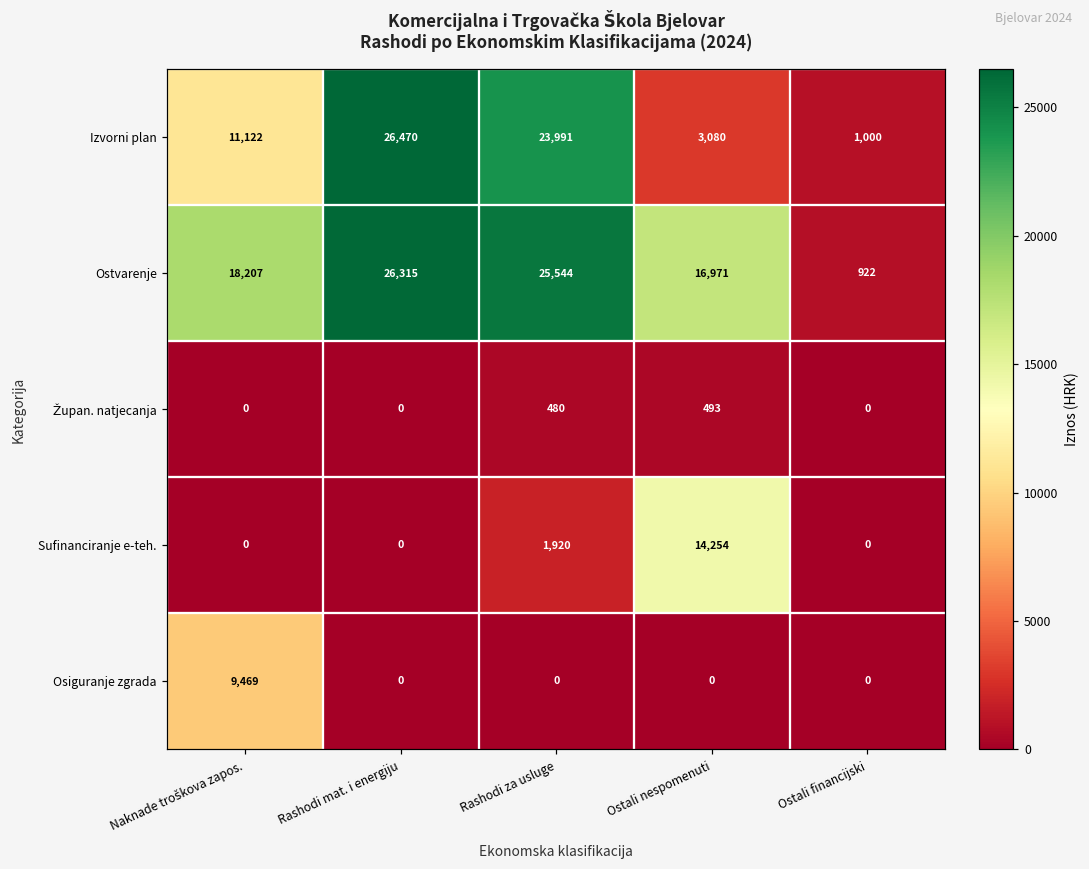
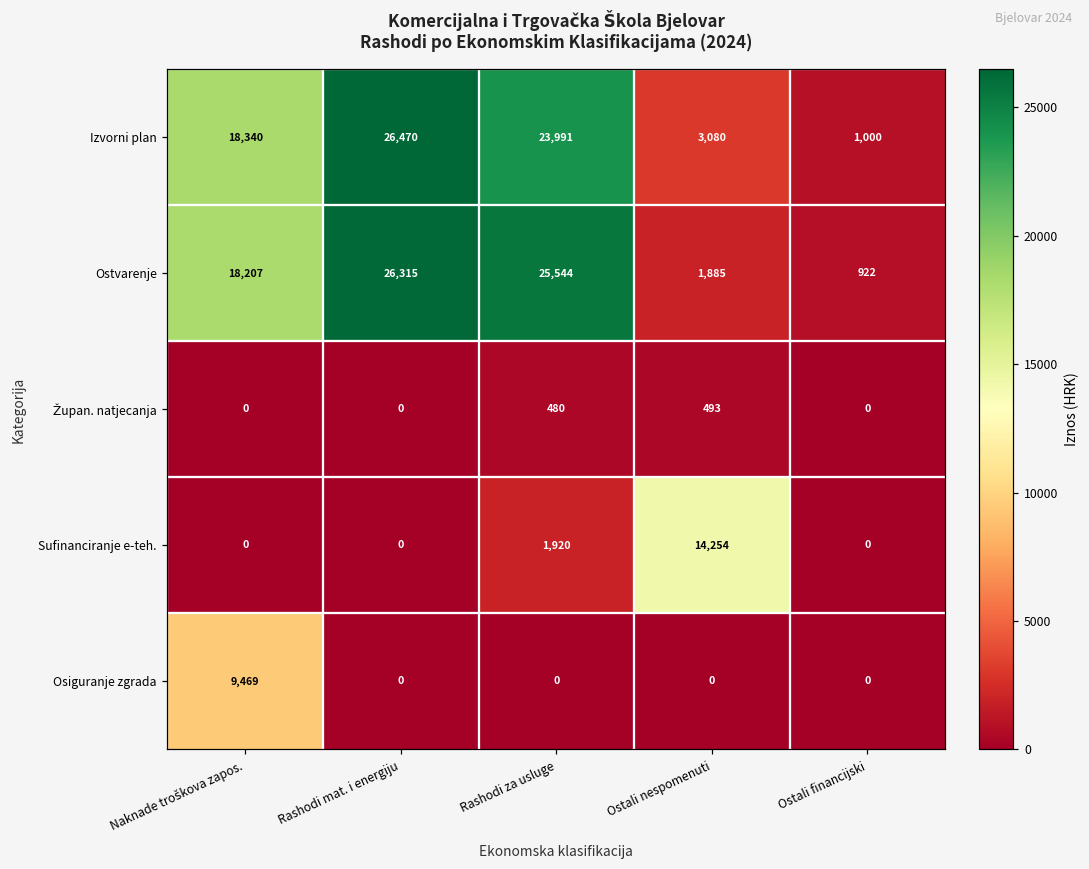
  {
    "Izvorni plan": {
-     "Naknade troškova zapos.": "11,122",
+     "Naknade troškova zapos.": "18,340",
      "Rashodi mat. i energiju": "26,470",
      "Rashodi za usluge": "23,991",
      "Ostali nespomenuti": "3,080",
      "Ostali financijski": "1,000"
    },
    "Ostvarenje": {
      "Naknade troškova zapos.": "18,207",
      "Rashodi mat. i energiju": "26,315",
      "Rashodi za usluge": "25,544",
-     "Ostali nespomenuti": "16,971",
+     "Ostali nespomenuti": "1,885",
      "Ostali financijski": "922"
    },
    "Župan. natjecanja": {
      "Naknade troškova zapos.": "0",
      "Rashodi mat. i energiju": "0",
      "Rashodi za usluge": "480",
      "Ostali nespomenuti": "493",
      "Ostali financijski": "0"
    },
    "Sufinanciranje e-teh.": {
      "Naknade troškova zapos.": "0",
      "Rashodi mat. i energiju": "0",
      "Rashodi za usluge": "1,920",
      "Ostali nespomenuti": "14,254",
      "Ostali financijski": "0"
    },
    "Osiguranje zgrada": {
      "Naknade troškova zapos.": "9,469",
      "Rashodi mat. i energiju": "0",
      "Rashodi za usluge": "0",
      "Ostali nespomenuti": "0",
      "Ostali financijski": "0"
    }
  }
